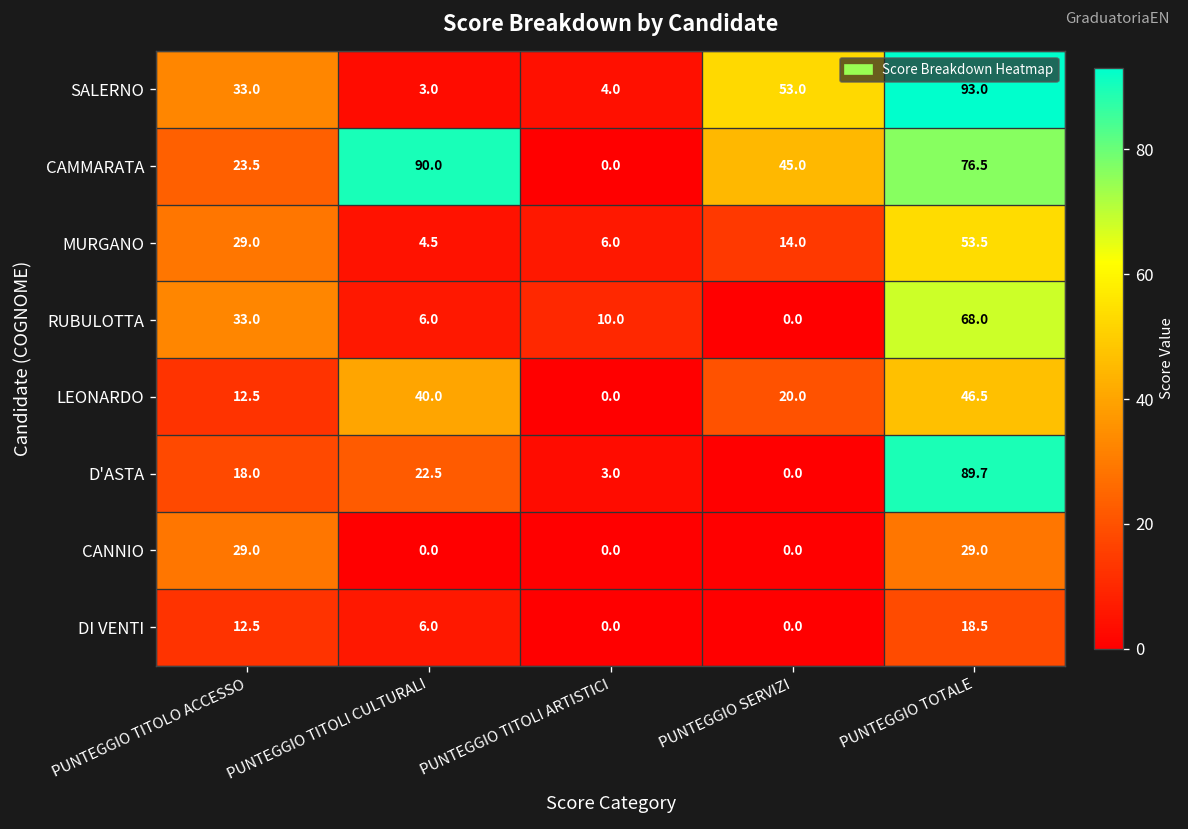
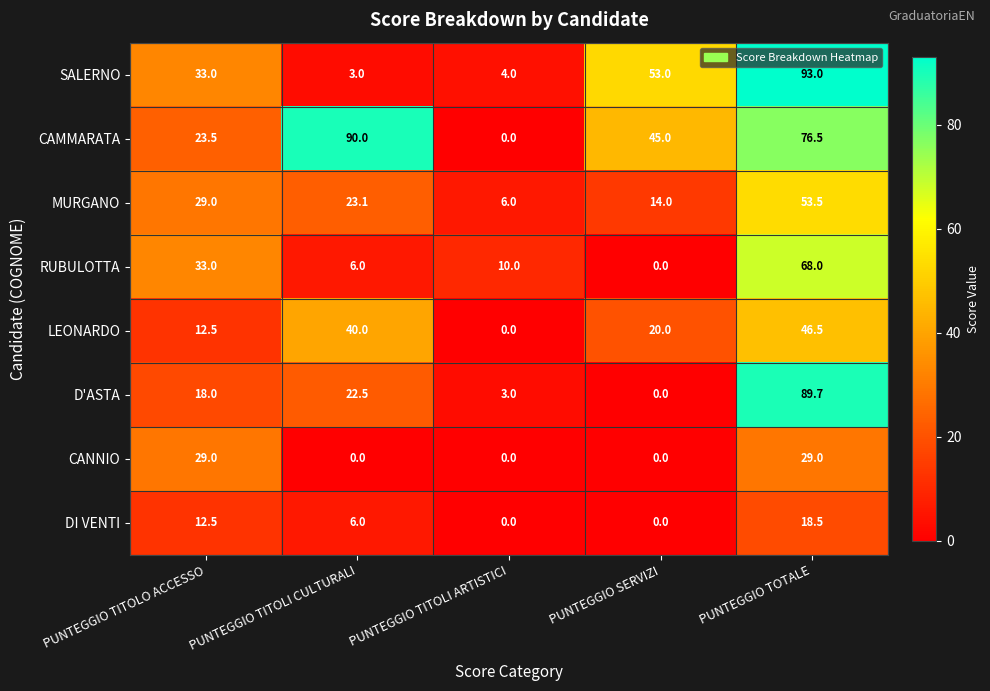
  {
    "SALERNO": {
      "PUNTEGGIO TITOLO ACCESSO": 33.0,
      "PUNTEGGIO TITOLI CULTURALI": 3.0,
      "PUNTEGGIO TITOLI ARTISTICI": 4.0,
      "PUNTEGGIO SERVIZI": 53.0,
      "PUNTEGGIO TOTALE": 93.0
    },
    "CAMMARATA": {
      "PUNTEGGIO TITOLO ACCESSO": 23.5,
      "PUNTEGGIO TITOLI CULTURALI": 90.0,
      "PUNTEGGIO TITOLI ARTISTICI": 0.0,
      "PUNTEGGIO SERVIZI": 45.0,
      "PUNTEGGIO TOTALE": 76.5
    },
    "MURGANO": {
      "PUNTEGGIO TITOLO ACCESSO": 29.0,
-     "PUNTEGGIO TITOLI CULTURALI": 4.5,
+     "PUNTEGGIO TITOLI CULTURALI": 23.1,
      "PUNTEGGIO TITOLI ARTISTICI": 6.0,
      "PUNTEGGIO SERVIZI": 14.0,
      "PUNTEGGIO TOTALE": 53.5
    },
    "RUBULOTTA": {
      "PUNTEGGIO TITOLO ACCESSO": 33.0,
      "PUNTEGGIO TITOLI CULTURALI": 6.0,
      "PUNTEGGIO TITOLI ARTISTICI": 10.0,
      "PUNTEGGIO SERVIZI": 0.0,
      "PUNTEGGIO TOTALE": 68.0
    },
    "LEONARDO": {
      "PUNTEGGIO TITOLO ACCESSO": 12.5,
      "PUNTEGGIO TITOLI CULTURALI": 40.0,
      "PUNTEGGIO TITOLI ARTISTICI": 0.0,
      "PUNTEGGIO SERVIZI": 20.0,
      "PUNTEGGIO TOTALE": 46.5
    },
    "D'ASTA": {
      "PUNTEGGIO TITOLO ACCESSO": 18.0,
      "PUNTEGGIO TITOLI CULTURALI": 22.5,
      "PUNTEGGIO TITOLI ARTISTICI": 3.0,
      "PUNTEGGIO SERVIZI": 0.0,
      "PUNTEGGIO TOTALE": 89.7
    },
    "CANNIO": {
      "PUNTEGGIO TITOLO ACCESSO": 29.0,
      "PUNTEGGIO TITOLI CULTURALI": 0.0,
      "PUNTEGGIO TITOLI ARTISTICI": 0.0,
      "PUNTEGGIO SERVIZI": 0.0,
      "PUNTEGGIO TOTALE": 29.0
    },
    "DI VENTI": {
      "PUNTEGGIO TITOLO ACCESSO": 12.5,
      "PUNTEGGIO TITOLI CULTURALI": 6.0,
      "PUNTEGGIO TITOLI ARTISTICI": 0.0,
      "PUNTEGGIO SERVIZI": 0.0,
      "PUNTEGGIO TOTALE": 18.5
    }
  }
